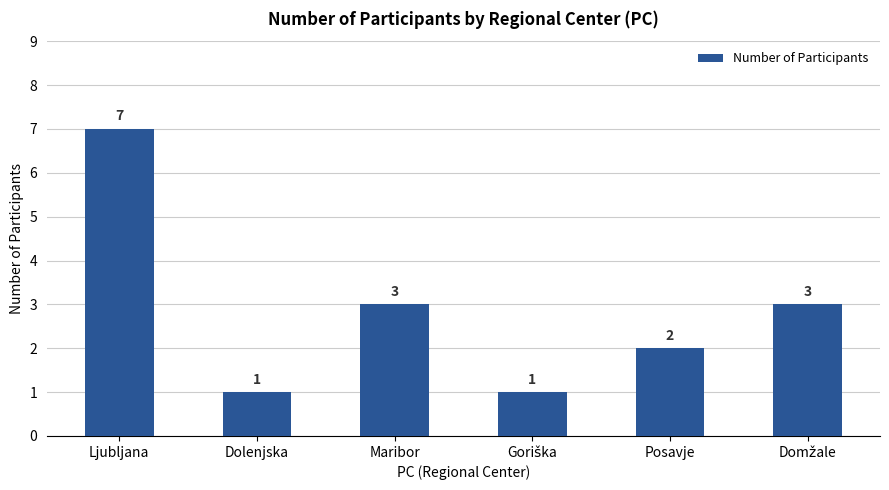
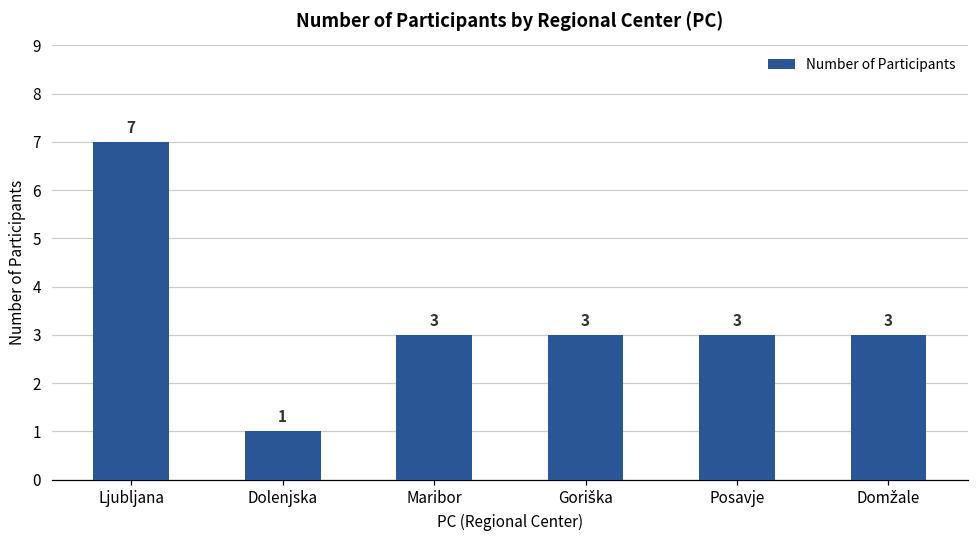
  {
    "Ljubljana": 7,
    "Dolenjska": 1,
    "Maribor": 3,
-   "Goriška": 1,
-   "Posavje": 2,
+   "Goriška": 3,
+   "Posavje": 3,
    "Domžale": 3
  }
